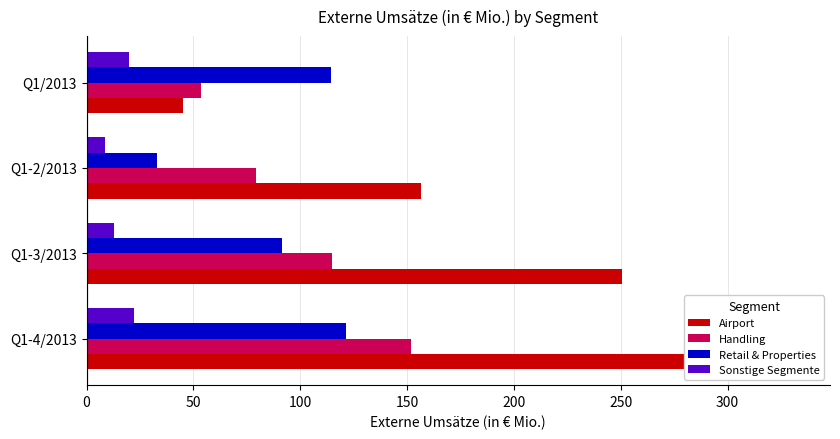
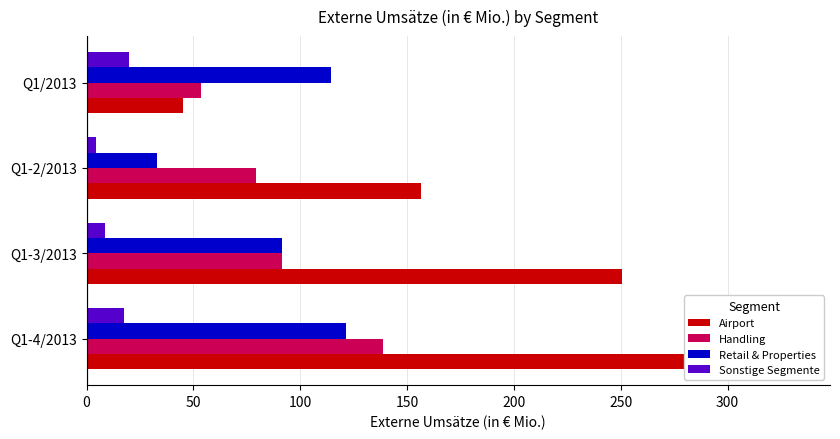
  {
    "Airport": {
      "Q1/2013": 45,
      "Q1-2/2013": 157,
      "Q1-3/2013": 251
    },
    "Handling": {
      "Q1/2013": 54,
      "Q1-2/2013": 79,
-     "Q1-3/2013": 115,
-     "Q1-4/2013": 152
+     "Q1-3/2013": 92,
+     "Q1-4/2013": 139
    },
    "Retail & Properties": {
      "Q1/2013": 114,
      "Q1-2/2013": 33,
      "Q1-3/2013": 92,
      "Q1-4/2013": 121
    },
    "Sonstige Segmente": {
      "Q1/2013": 20,
-     "Q1-2/2013": 9,
-     "Q1-3/2013": 13,
-     "Q1-4/2013": 22
+     "Q1-2/2013": 4,
+     "Q1-3/2013": 9,
+     "Q1-4/2013": 18
    }
  }
